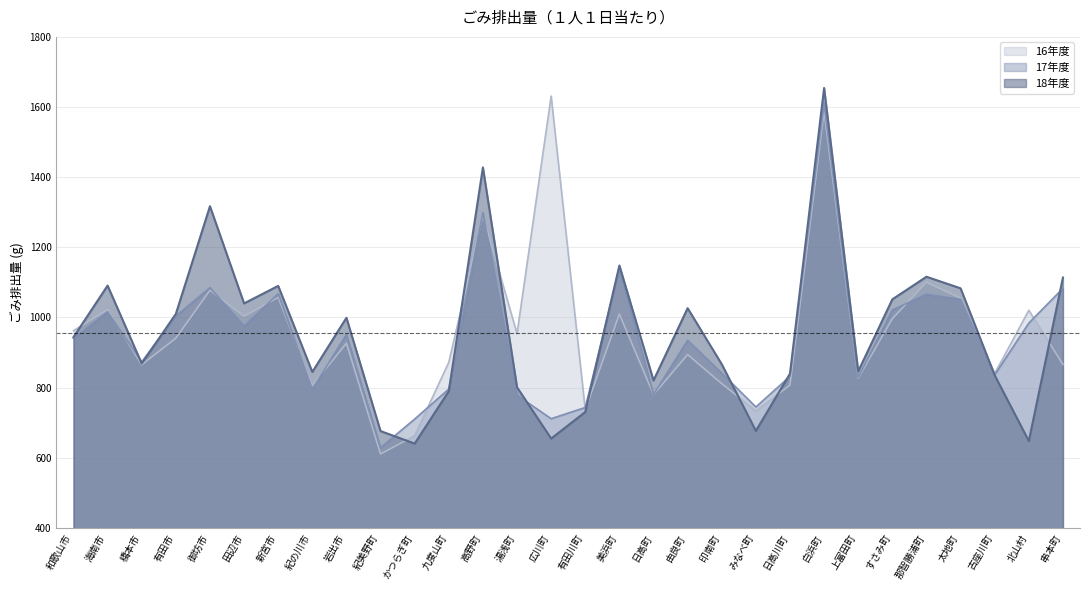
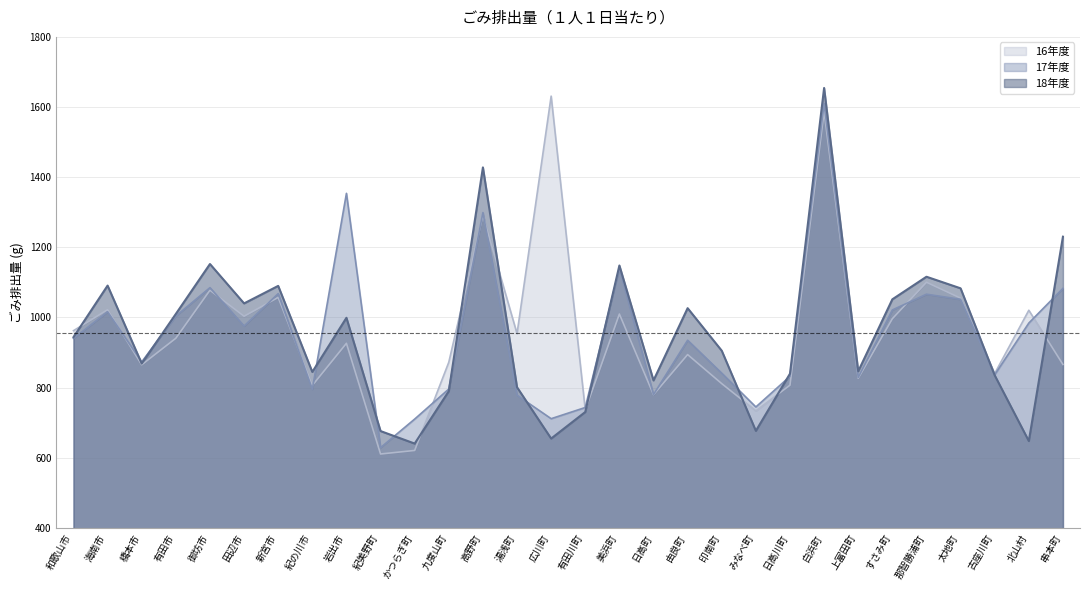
  {
    "16年度": {
      "和歌山市": 960,
      "有田市": 940,
      "田辺市": 1000,
      "新宮市": 1060,
      "紀の川市": 810,
      "岩出市": 930,
      "紀美野町": 610,
-     "かつらぎ町": 660,
+     "かつらぎ町": 620,
      "九度山町": 870,
      "高野町": 1290,
      "湯浅町": 950,
      "広川町": 1630,
      "美浜町": 1010,
      "由良町": 890,
      "印南町": 810,
      "みなべ町": 730,
      "日高川町": 810,
      "白浜町": 1590,
      "すさみ町": 1000,
      "那智勝浦町": 1100,
      "北山村": 1020,
      "串本町": 870
    },
    "17年度": {
      "田辺市": 980,
      "新宮市": 1070,
      "紀の川市": 800,
-     "岩出市": 950,
+     "岩出市": 1350,
      "紀美野町": 630,
      "かつらぎ町": 710,
      "高野町": 1300,
      "湯浅町": 780,
      "広川町": 710,
      "美浜町": 1140,
      "由良町": 940,
      "印南町": 840,
      "みなべ町": 740,
      "日高川町": 830,
      "白浜町": 1610,
      "すさみ町": 1020,
      "那智勝浦町": 1070,
      "北山村": 980,
      "串本町": 1080
    },
    "18年度": {
      "海南市": 1090,
-     "御坊市": 1320,
+     "御坊市": 1150,
      "田辺市": 1040,
      "新宮市": 1090,
      "紀の川市": 840,
      "岩出市": 1000,
      "紀美野町": 680,
      "かつらぎ町": 640,
      "高野町": 1430,
      "湯浅町": 800,
      "広川町": 650,
      "美浜町": 1150,
      "日高町": 820,
      "由良町": 1030,
-     "印南町": 870,
+     "印南町": 910,
      "みなべ町": 680,
      "日高川町": 840,
      "白浜町": 1650,
      "上富田町": 850,
      "すさみ町": 1050,
      "那智勝浦町": 1120,
      "太地町": 1080,
      "北山村": 650,
-     "串本町": 1110
+     "串本町": 1230
    }
  }
